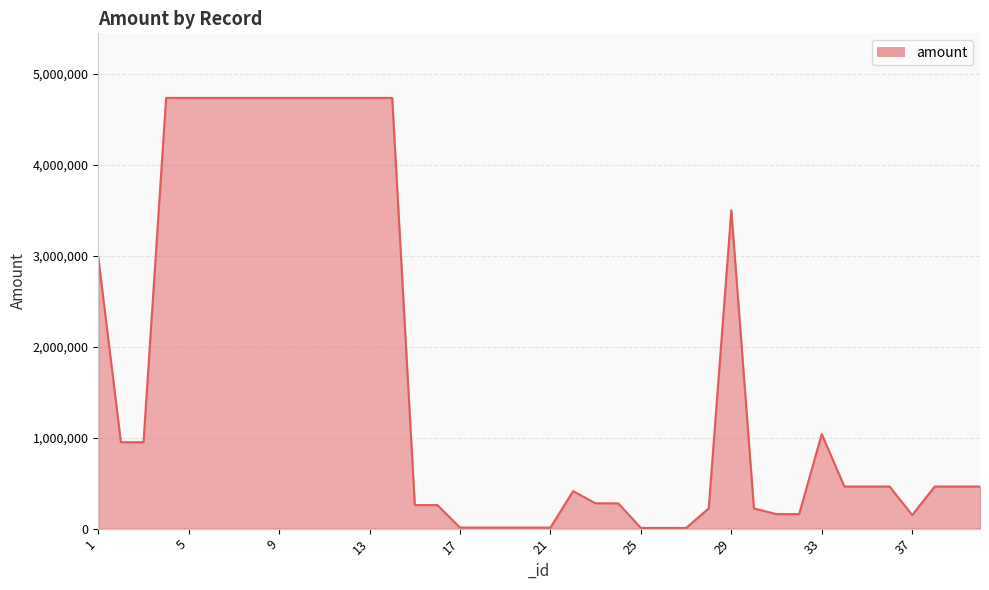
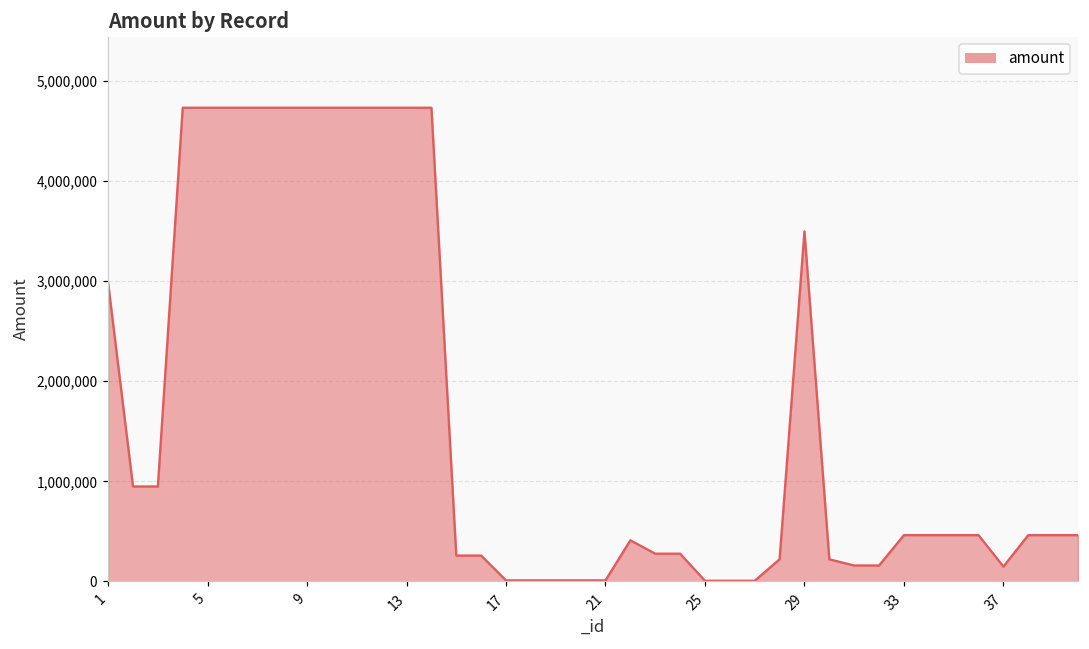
  {
    "1": "3,000,000",
    "5": "4,700,000",
    "9": "4,700,000",
    "13": "4,700,000",
    "17": "0",
    "21": "0",
    "25": "0",
    "29": "3,500,000",
-   "33": "1,000,000",
+   "33": "500,000",
    "37": "100,000"
  }
